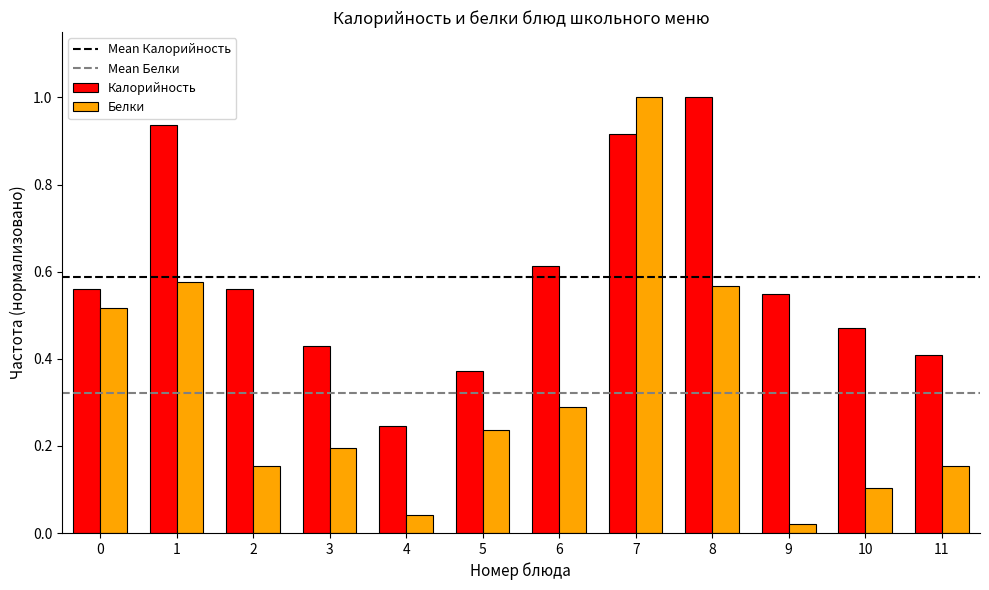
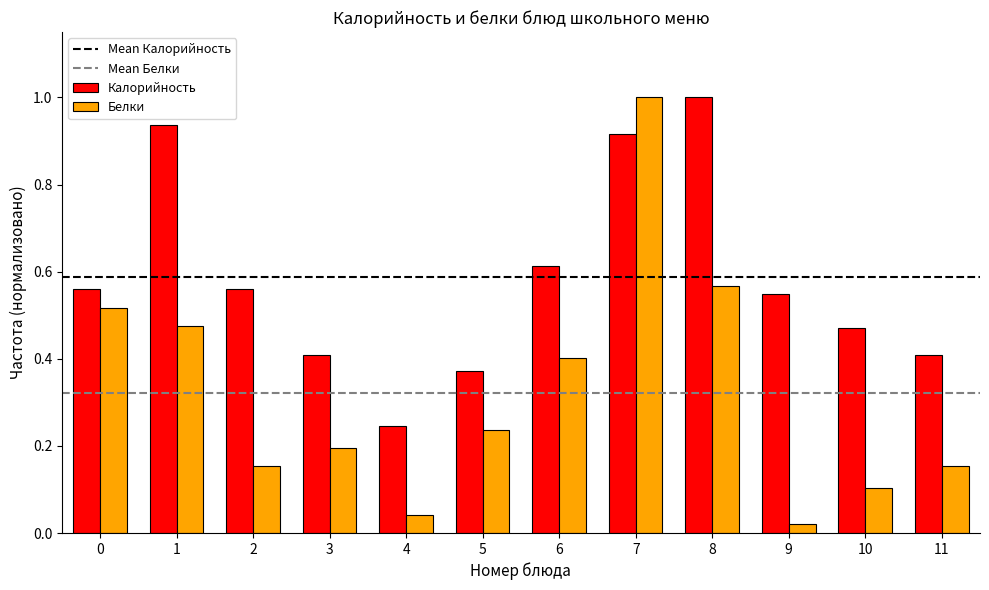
  {
    "Калорийность": {
      "0": 0.56,
      "1": 0.94,
      "2": 0.56,
-     "3": 0.43,
+     "3": 0.41,
      "4": 0.25,
      "5": 0.37,
      "6": 0.61,
      "7": 0.92,
      "8": 1.00,
      "9": 0.55,
      "10": 0.47,
      "11": 0.41
    },
    "Белки": {
      "0": 0.52,
-     "1": 0.58,
+     "1": 0.47,
      "2": 0.15,
      "3": 0.20,
      "4": 0.04,
      "5": 0.24,
-     "6": 0.29,
+     "6": 0.40,
      "7": 1.00,
      "8": 0.57,
      "9": 0.02,
      "10": 0.10,
      "11": 0.15
    }
  }
